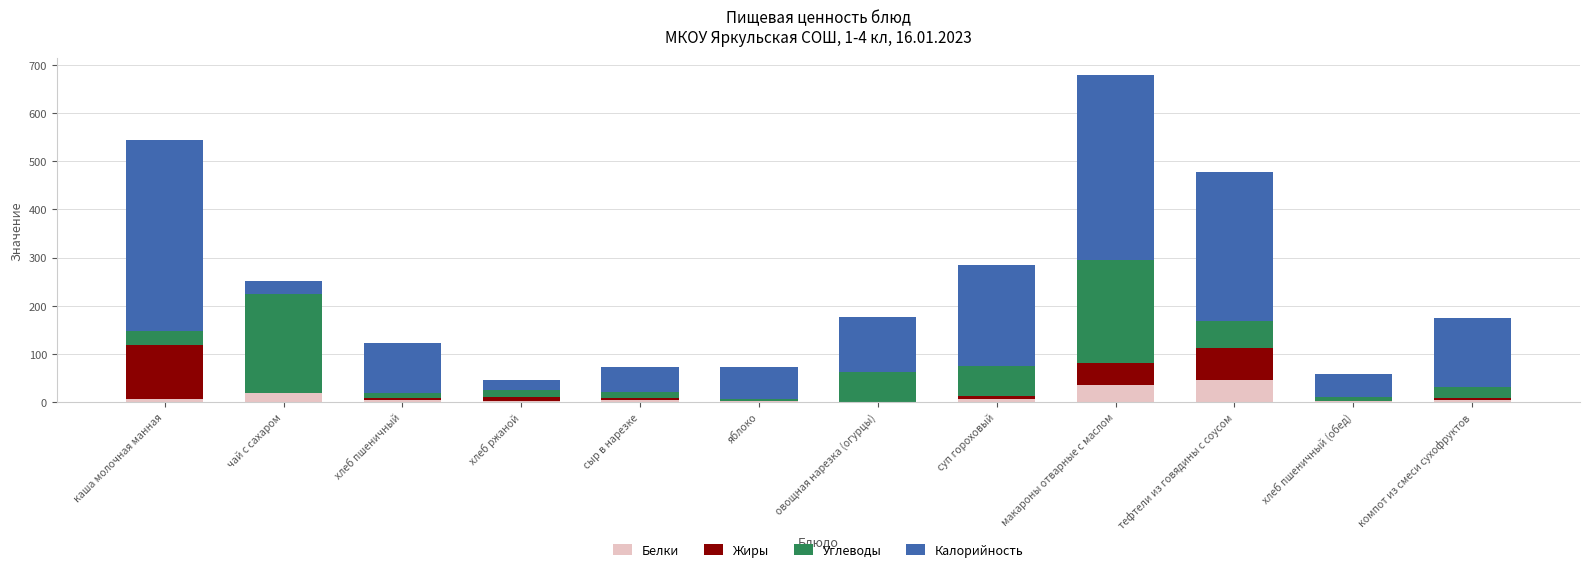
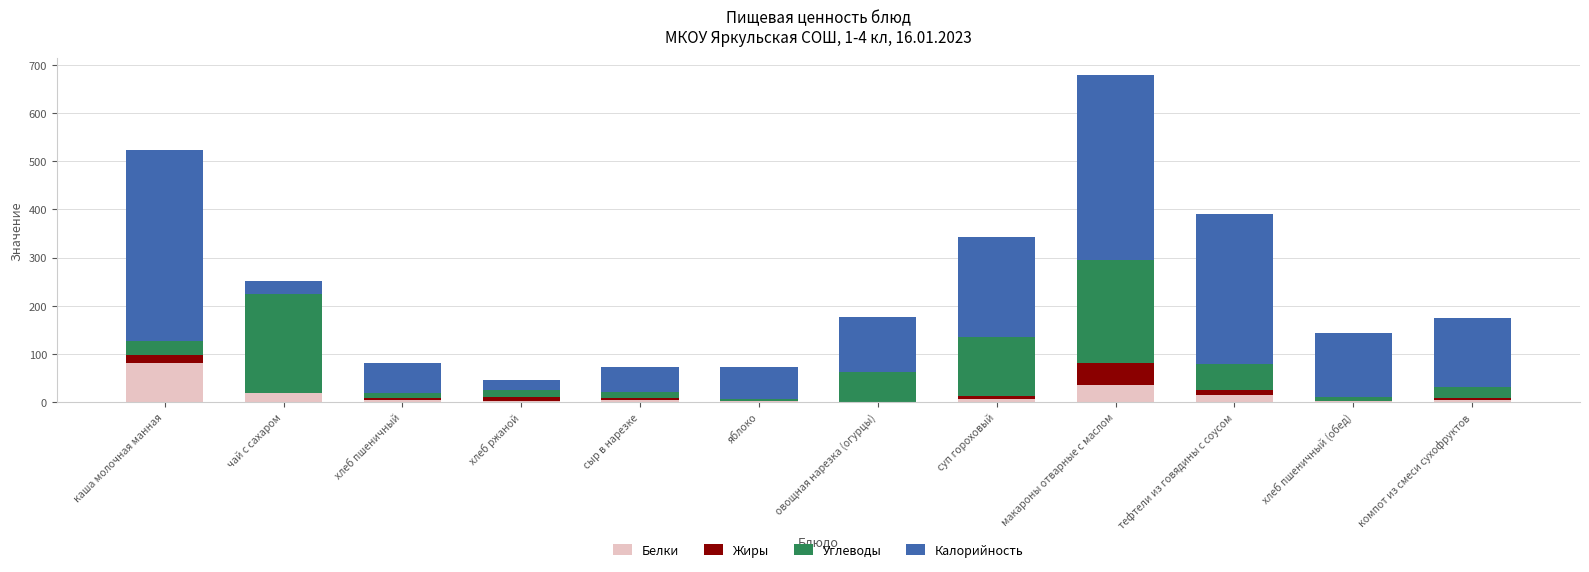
  {
    "Белки": {
-     "каша молочная манная": 10,
+     "каша молочная манная": 80,
      "чай с сахаром": 20,
      "суп гороховый": 10,
      "макароны отварные с маслом": 40,
-     "тефтели из говядины с соусом": 50
+     "тефтели из говядины с соусом": 10
    },
    "Жиры": {
-     "каша молочная манная": 110,
+     "каша молочная манная": 20,
      "хлеб ржаной": 10,
      "суп гороховый": 10,
      "макароны отварные с маслом": 40,
-     "тефтели из говядины с соусом": 70
+     "тефтели из говядины с соусом": 10
    },
    "Углеводы": {
      "каша молочная манная": 30,
      "чай с сахаром": 210,
      "хлеб пшеничный": 10,
      "хлеб ржаной": 10,
      "сыр в нарезке": 10,
      "овощная нарезка (огурцы)": 60,
-     "суп гороховый": 60,
+     "суп гороховый": 120,
      "макароны отварные с маслом": 210,
      "тефтели из говядины с соусом": 50,
      "хлеб пшеничный (обед)": 10,
      "компот из смеси сухофруктов": 20
    },
    "Калорийность": {
      "каша молочная манная": 400,
      "чай с сахаром": 30,
-     "хлеб пшеничный": 110,
+     "хлеб пшеничный": 60,
      "хлеб ржаной": 20,
      "сыр в нарезке": 50,
      "яблоко": 70,
      "овощная нарезка (огурцы)": 110,
      "суп гороховый": 210,
      "макароны отварные с маслом": 390,
      "тефтели из говядины с соусом": 310,
-     "хлеб пшеничный (обед)": 50,
+     "хлеб пшеничный (обед)": 130,
      "компот из смеси сухофруктов": 140
    }
  }
